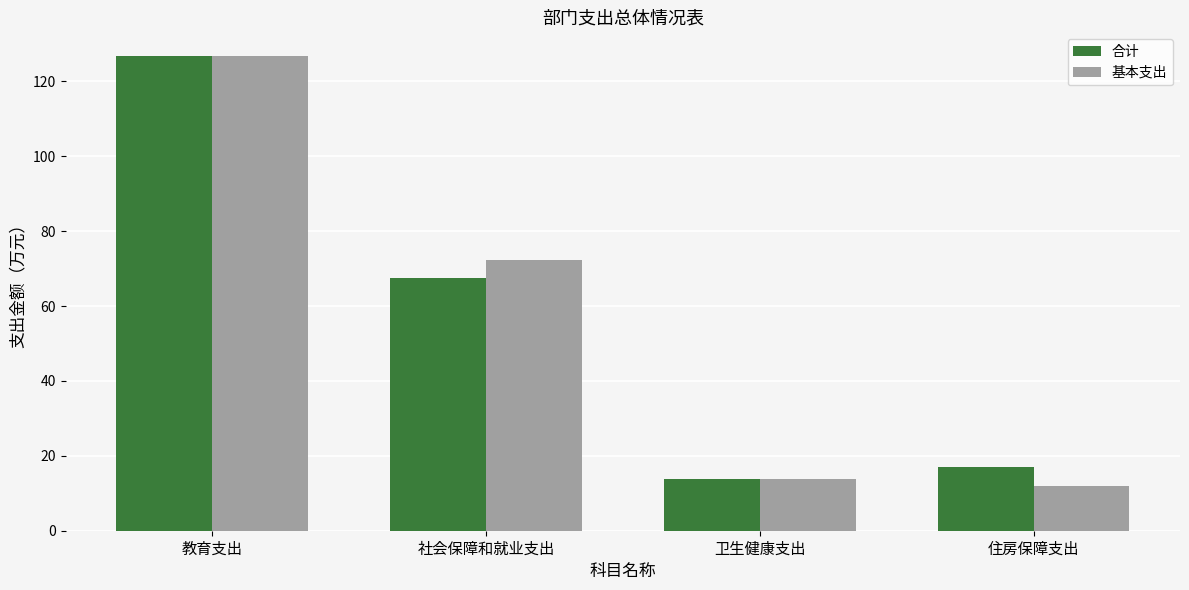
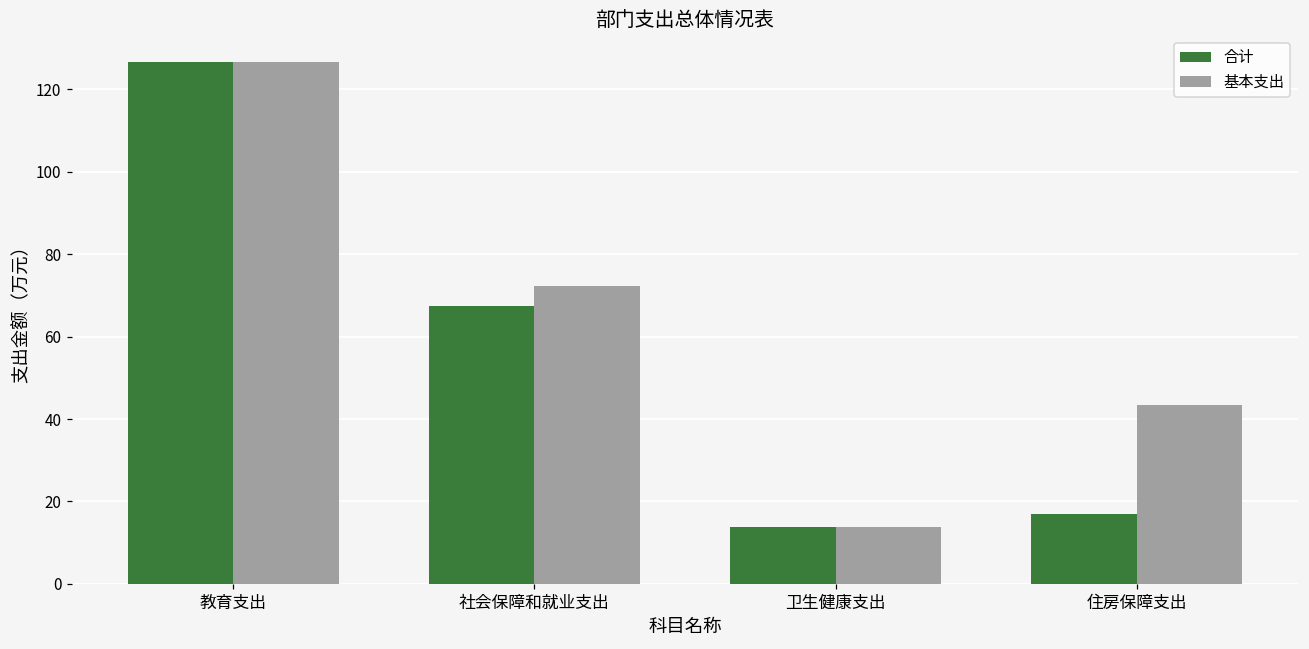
  {
    "合计": {
      "教育支出": 127,
      "社会保障和就业支出": 67,
      "卫生健康支出": 14,
      "住房保障支出": 17
    },
    "基本支出": {
      "教育支出": 127,
      "社会保障和就业支出": 72,
      "卫生健康支出": 14,
-     "住房保障支出": 12
+     "住房保障支出": 44
    }
  }
